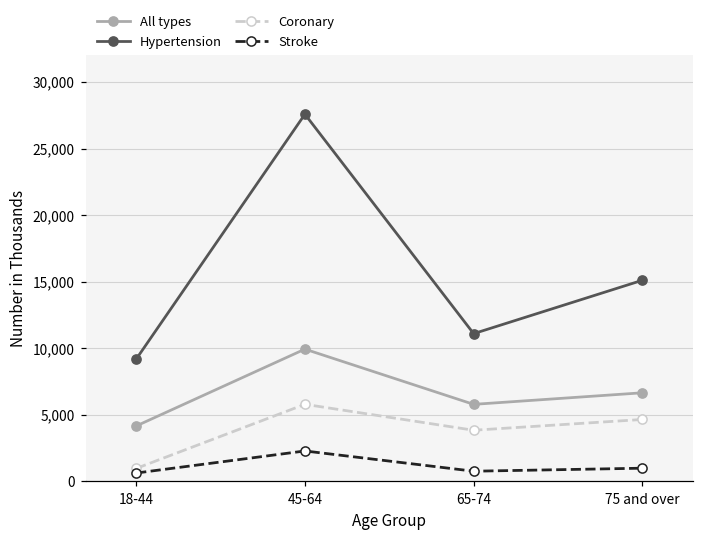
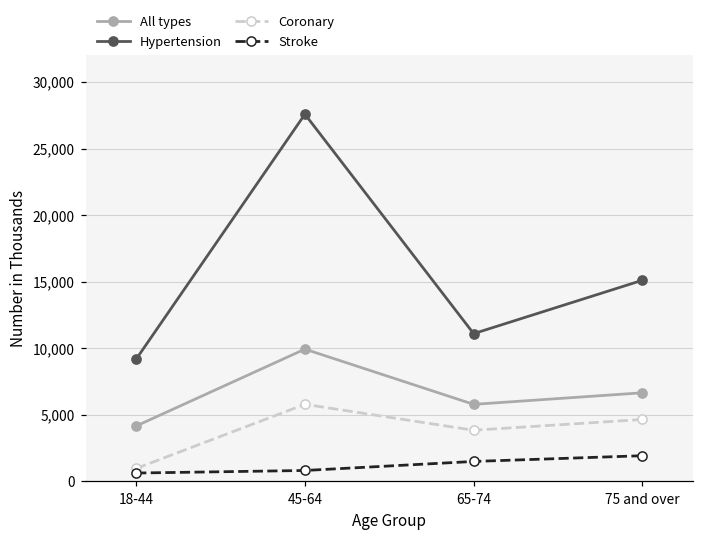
  {
    "Hypertension": {
      "18-44": "9,200",
      "45-64": "27,600",
      "65-74": "11,100",
      "75 and over": "15,100"
    },
    "Stroke": {
      "18-44": "600",
-     "45-64": "2,300",
-     "65-74": "800",
-     "75 and over": "1,000"
+     "45-64": "800",
+     "65-74": "1,500",
+     "75 and over": "1,900"
    }
  }
